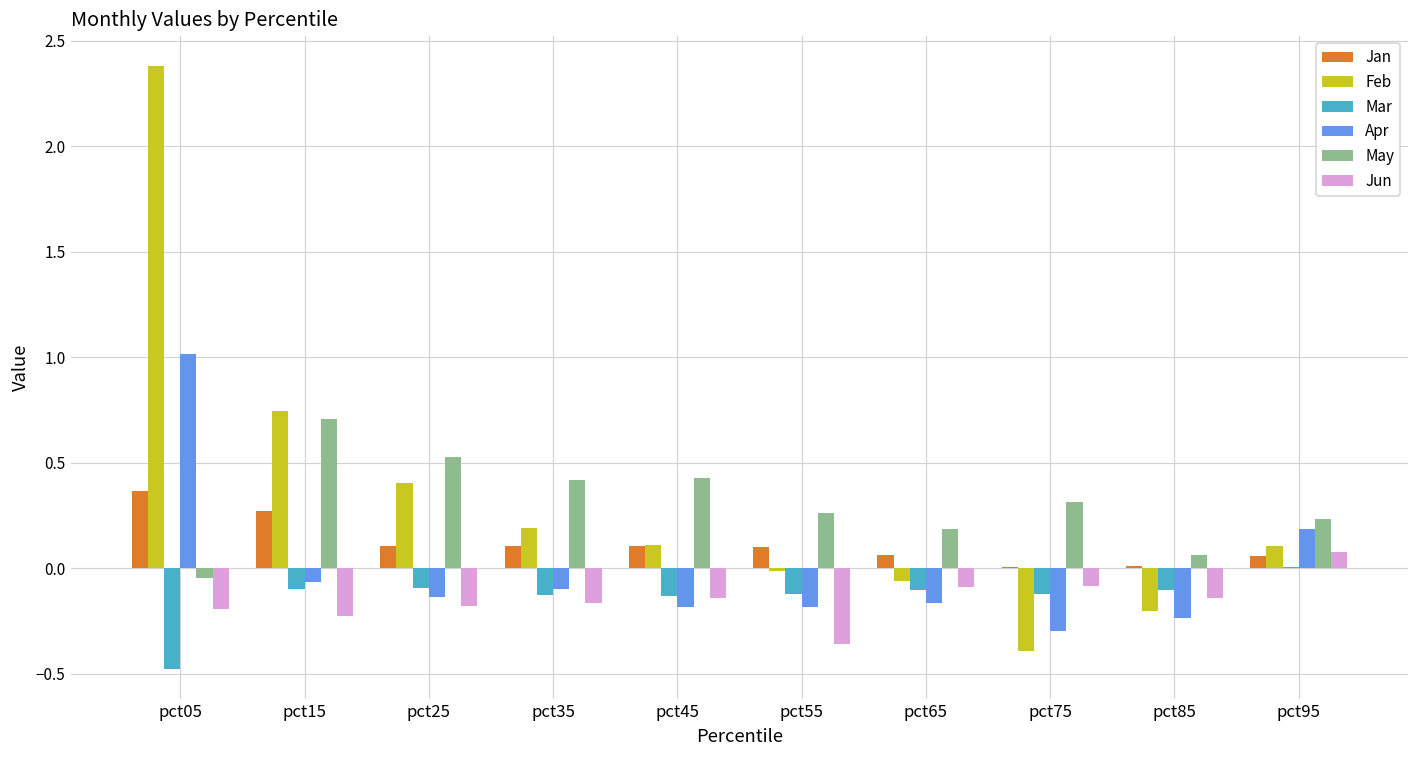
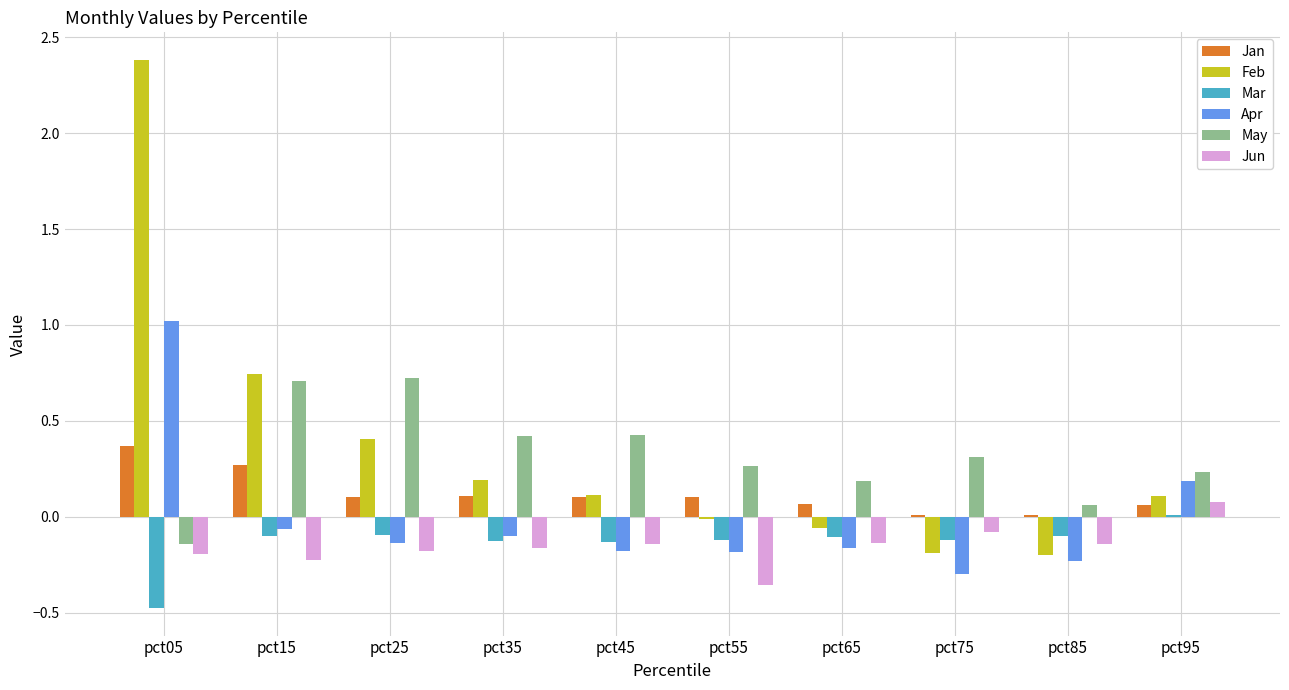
  {
    "Jan": {
      "pct05": 0.37,
      "pct15": 0.27,
      "pct25": 0.10,
      "pct35": 0.11,
      "pct45": 0.10,
      "pct55": 0.10,
      "pct65": 0.06,
      "pct95": 0.06
    },
    "Feb": {
      "pct05": 2.38,
      "pct15": 0.75,
      "pct25": 0.41,
      "pct35": 0.19,
      "pct45": 0.11,
      "pct65": -0.06,
-     "pct75": -0.39,
+     "pct75": -0.19,
      "pct85": -0.20,
      "pct95": 0.11
    },
    "May": {
-     "pct05": -0.05,
+     "pct05": -0.14,
      "pct15": 0.71,
-     "pct25": 0.53,
+     "pct25": 0.72,
      "pct35": 0.42,
      "pct45": 0.43,
      "pct55": 0.26,
      "pct65": 0.19,
      "pct75": 0.31,
      "pct85": 0.06,
      "pct95": 0.23
    },
    "Jun": {
      "pct05": -0.19,
      "pct15": -0.22,
      "pct25": -0.18,
      "pct35": -0.16,
      "pct45": -0.14,
      "pct55": -0.36,
-     "pct65": -0.09,
+     "pct65": -0.14,
      "pct75": -0.08,
      "pct85": -0.14,
      "pct95": 0.08
    }
  }
